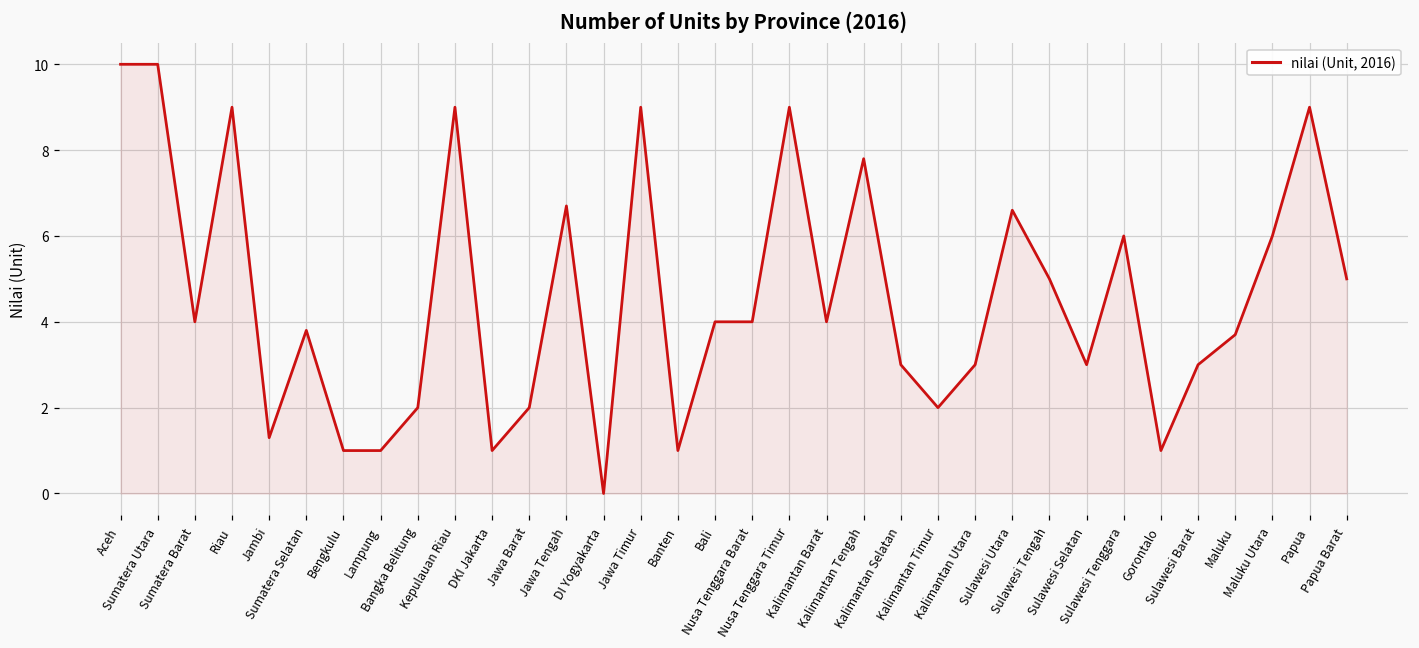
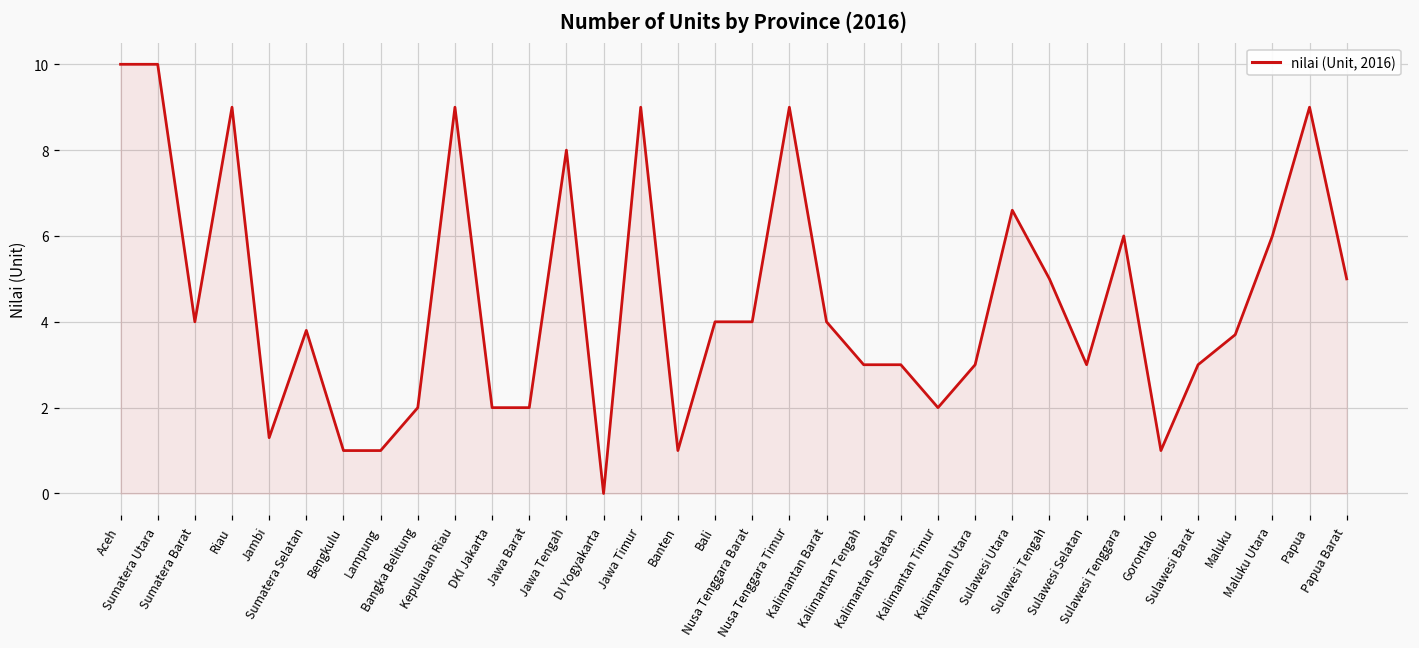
  {
    "Aceh": 10.0,
    "Sumatera Utara": 10.0,
    "Sumatera Barat": 4.0,
    "Riau": 9.0,
    "Jambi": 1.3,
    "Sumatera Selatan": 3.8,
    "Bengkulu": 1.0,
    "Lampung": 1.0,
    "Bangka Belitung": 2.0,
    "Kepulauan Riau": 9.0,
-   "DKI Jakarta": 1,
+   "DKI Jakarta": 2,
    "Jawa Barat": 2.0,
-   "Jawa Tengah": 6.7,
+   "Jawa Tengah": 8.0,
    "DI Yogyakarta": 0.0,
    "Jawa Timur": 9.0,
    "Banten": 1.0,
    "Bali": 4.0,
    "Nusa Tenggara Barat": 4.0,
    "Nusa Tenggara Timur": 9.0,
    "Kalimantan Barat": 4.0,
-   "Kalimantan Tengah": 7.8,
+   "Kalimantan Tengah": 3.0,
    "Kalimantan Selatan": 3.0,
    "Kalimantan Timur": 2.0,
    "Kalimantan Utara": 3.0,
    "Sulawesi Utara": 6.6,
    "Sulawesi Tengah": 5.0,
    "Sulawesi Selatan": 3.0,
    "Sulawesi Tenggara": 6.0,
    "Gorontalo": 1.0,
    "Sulawesi Barat": 3.0,
    "Maluku": 3.7,
    "Maluku Utara": 6.0,
    "Papua": 9.0,
    "Papua Barat": 5.0
  }
